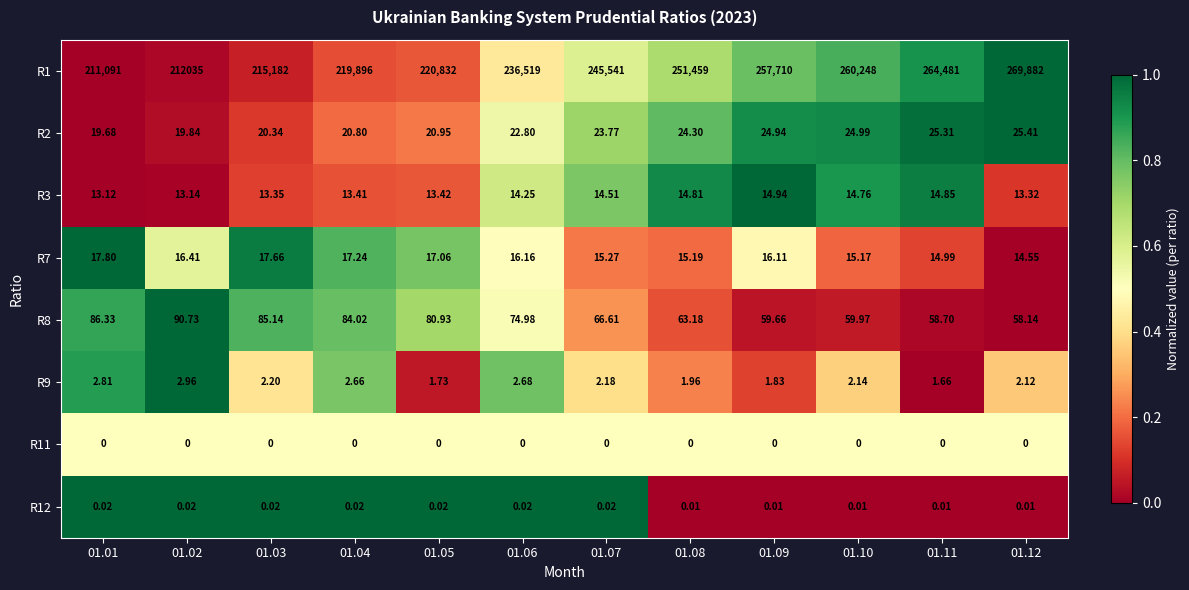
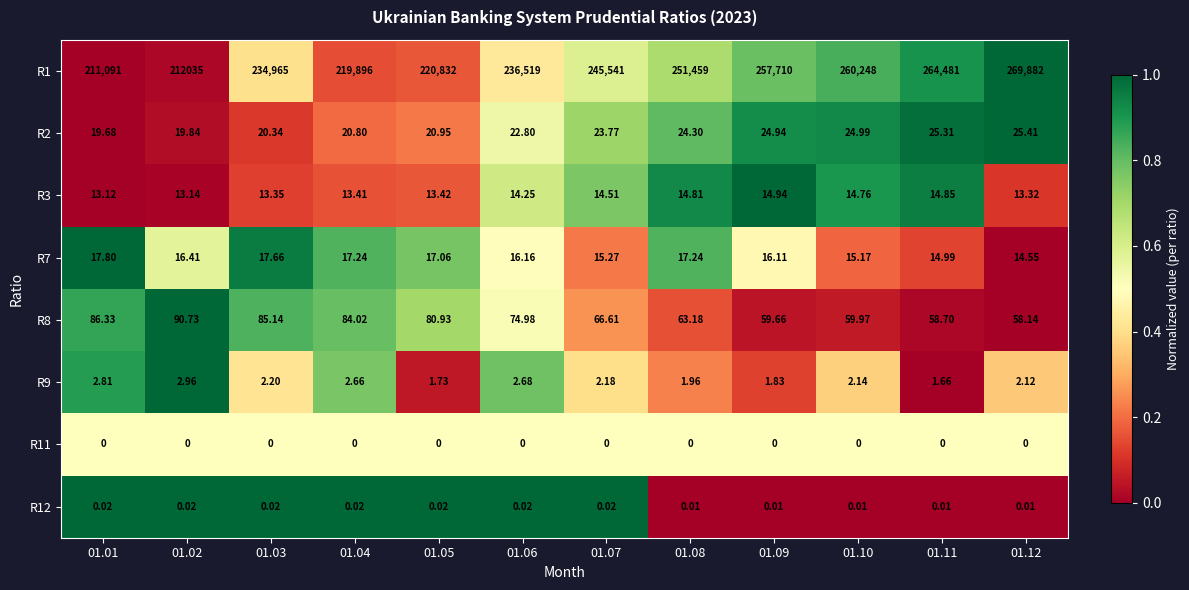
  {
    "R1": {
      "01.01": "211,091",
      "01.02": "212035",
-     "01.03": "215,182",
+     "01.03": "234,965",
      "01.04": "219,896",
      "01.05": "220,832",
      "01.06": "236,519",
      "01.07": "245,541",
      "01.08": "251,459",
      "01.09": "257,710",
      "01.10": "260,248",
      "01.11": "264,481",
      "01.12": "269,882"
    },
    "R2": {
      "01.01": "19.68",
      "01.02": "19.84",
      "01.03": "20.34",
      "01.04": "20.80",
      "01.05": "20.95",
      "01.06": "22.80",
      "01.07": "23.77",
      "01.08": "24.30",
      "01.09": "24.94",
      "01.10": "24.99",
      "01.11": "25.31",
      "01.12": "25.41"
    },
    "R3": {
      "01.01": "13.12",
      "01.02": "13.14",
      "01.03": "13.35",
      "01.04": "13.41",
      "01.05": "13.42",
      "01.06": "14.25",
      "01.07": "14.51",
      "01.08": "14.81",
      "01.09": "14.94",
      "01.10": "14.76",
      "01.11": "14.85",
      "01.12": "13.32"
    },
    "R7": {
      "01.01": "17.80",
      "01.02": "16.41",
      "01.03": "17.66",
      "01.04": "17.24",
      "01.05": "17.06",
      "01.06": "16.16",
      "01.07": "15.27",
-     "01.08": "15.19",
+     "01.08": "17.24",
      "01.09": "16.11",
      "01.10": "15.17",
      "01.11": "14.99",
      "01.12": "14.55"
    },
    "R8": {
      "01.01": "86.33",
      "01.02": "90.73",
      "01.03": "85.14",
      "01.04": "84.02",
      "01.05": "80.93",
      "01.06": "74.98",
      "01.07": "66.61",
      "01.08": "63.18",
      "01.09": "59.66",
      "01.10": "59.97",
      "01.11": "58.70",
      "01.12": "58.14"
    },
    "R9": {
      "01.01": "2.81",
      "01.02": "2.96",
      "01.03": "2.20",
      "01.04": "2.66",
      "01.05": "1.73",
      "01.06": "2.68",
      "01.07": "2.18",
      "01.08": "1.96",
      "01.09": "1.83",
      "01.10": "2.14",
      "01.11": "1.66",
      "01.12": "2.12"
    },
    "R11": {
      "01.01": "0",
      "01.02": "0",
      "01.03": "0",
      "01.04": "0",
      "01.05": "0",
      "01.06": "0",
      "01.07": "0",
      "01.08": "0",
      "01.09": "0",
      "01.10": "0",
      "01.11": "0",
      "01.12": "0"
    },
    "R12": {
      "01.01": "0.02",
      "01.02": "0.02",
      "01.03": "0.02",
      "01.04": "0.02",
      "01.05": "0.02",
      "01.06": "0.02",
      "01.07": "0.02",
      "01.08": "0.01",
      "01.09": "0.01",
      "01.10": "0.01",
      "01.11": "0.01",
      "01.12": "0.01"
    }
  }
